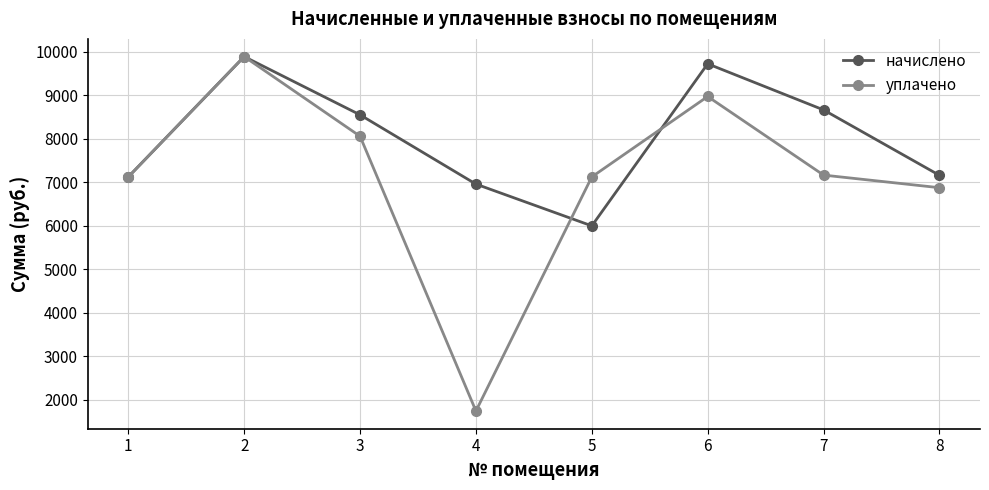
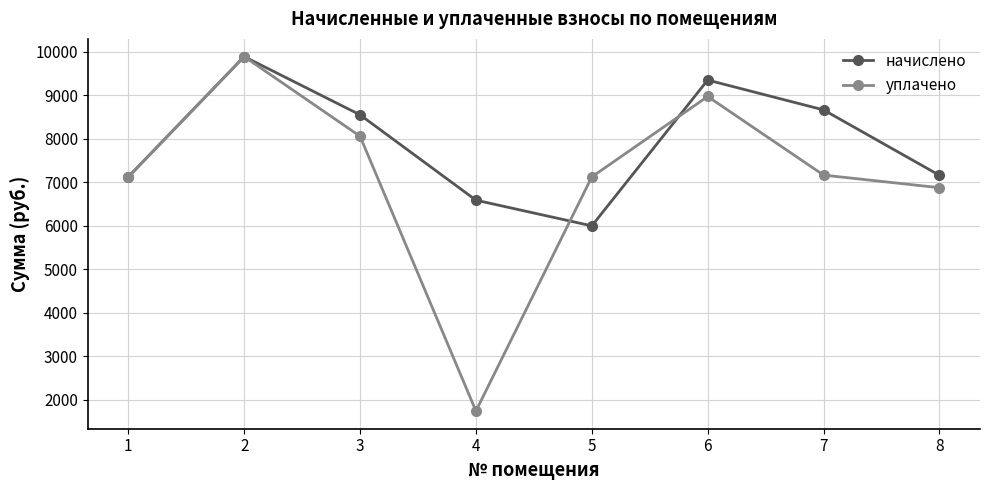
  {
    "начислено": {
      "3": 8500,
-     "4": 7000,
+     "4": 6600,
      "5": 6000,
-     "6": 9700,
+     "6": 9300,
      "7": 8700,
      "8": 7200
    },
    "уплачено": {
      "3": 8100,
      "4": 1700,
      "5": 7100,
      "6": 9000,
      "7": 7200,
      "8": 6900
    }
  }
